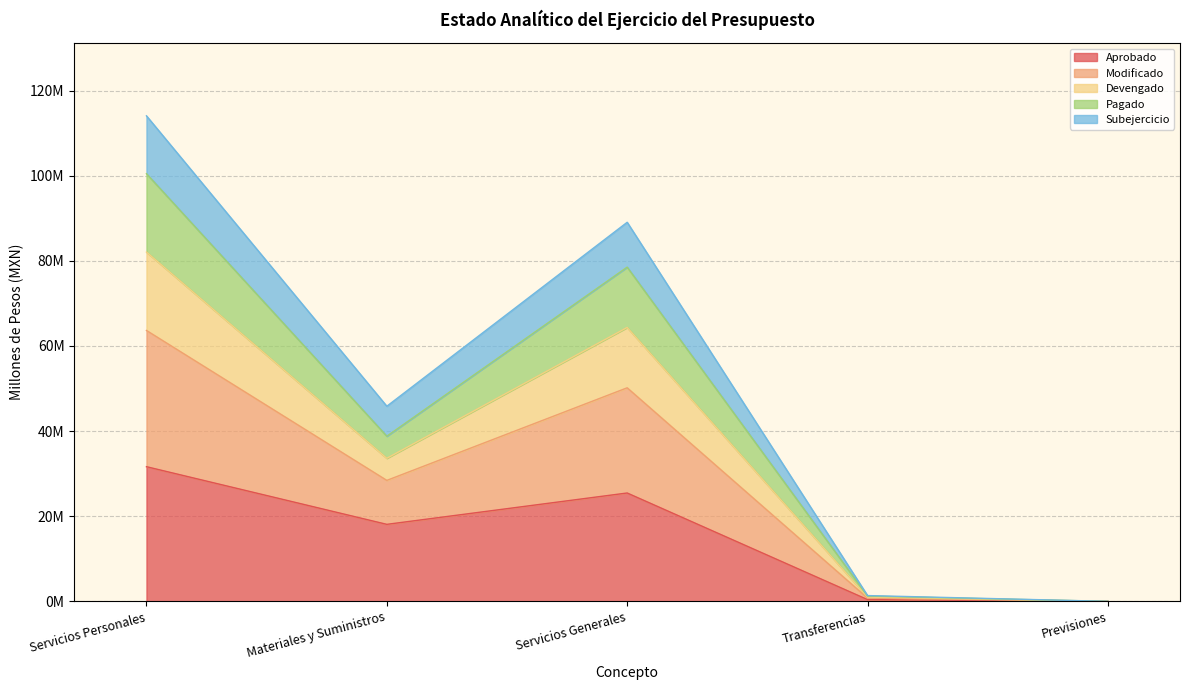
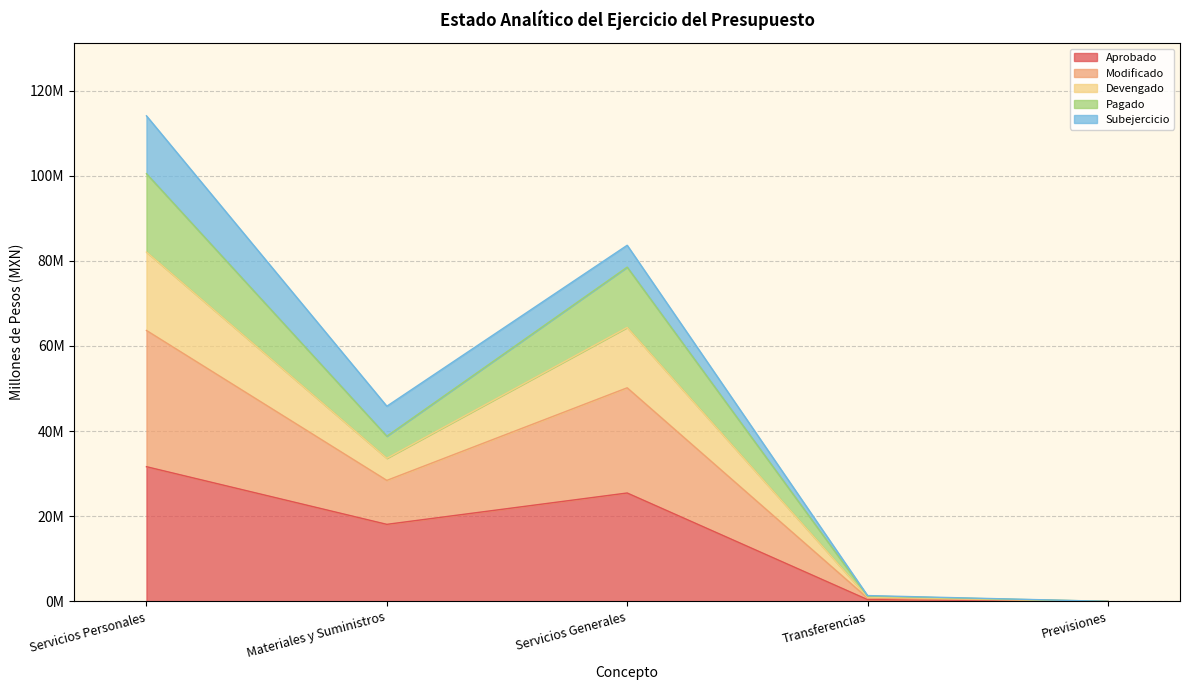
  {
    "Aprobado": {
      "Servicios Personales": 32000000,
      "Materiales y Suministros": 18000000,
      "Servicios Generales": 25000000
    },
    "Pagado": {
      "Servicios Personales": 18000000,
      "Materiales y Suministros": 5000000,
      "Servicios Generales": 14000000
    },
    "Subejercicio": {
      "Servicios Personales": 14000000,
      "Materiales y Suministros": 7000000,
-     "Servicios Generales": 11000000
+     "Servicios Generales": 5000000
    }
  }
